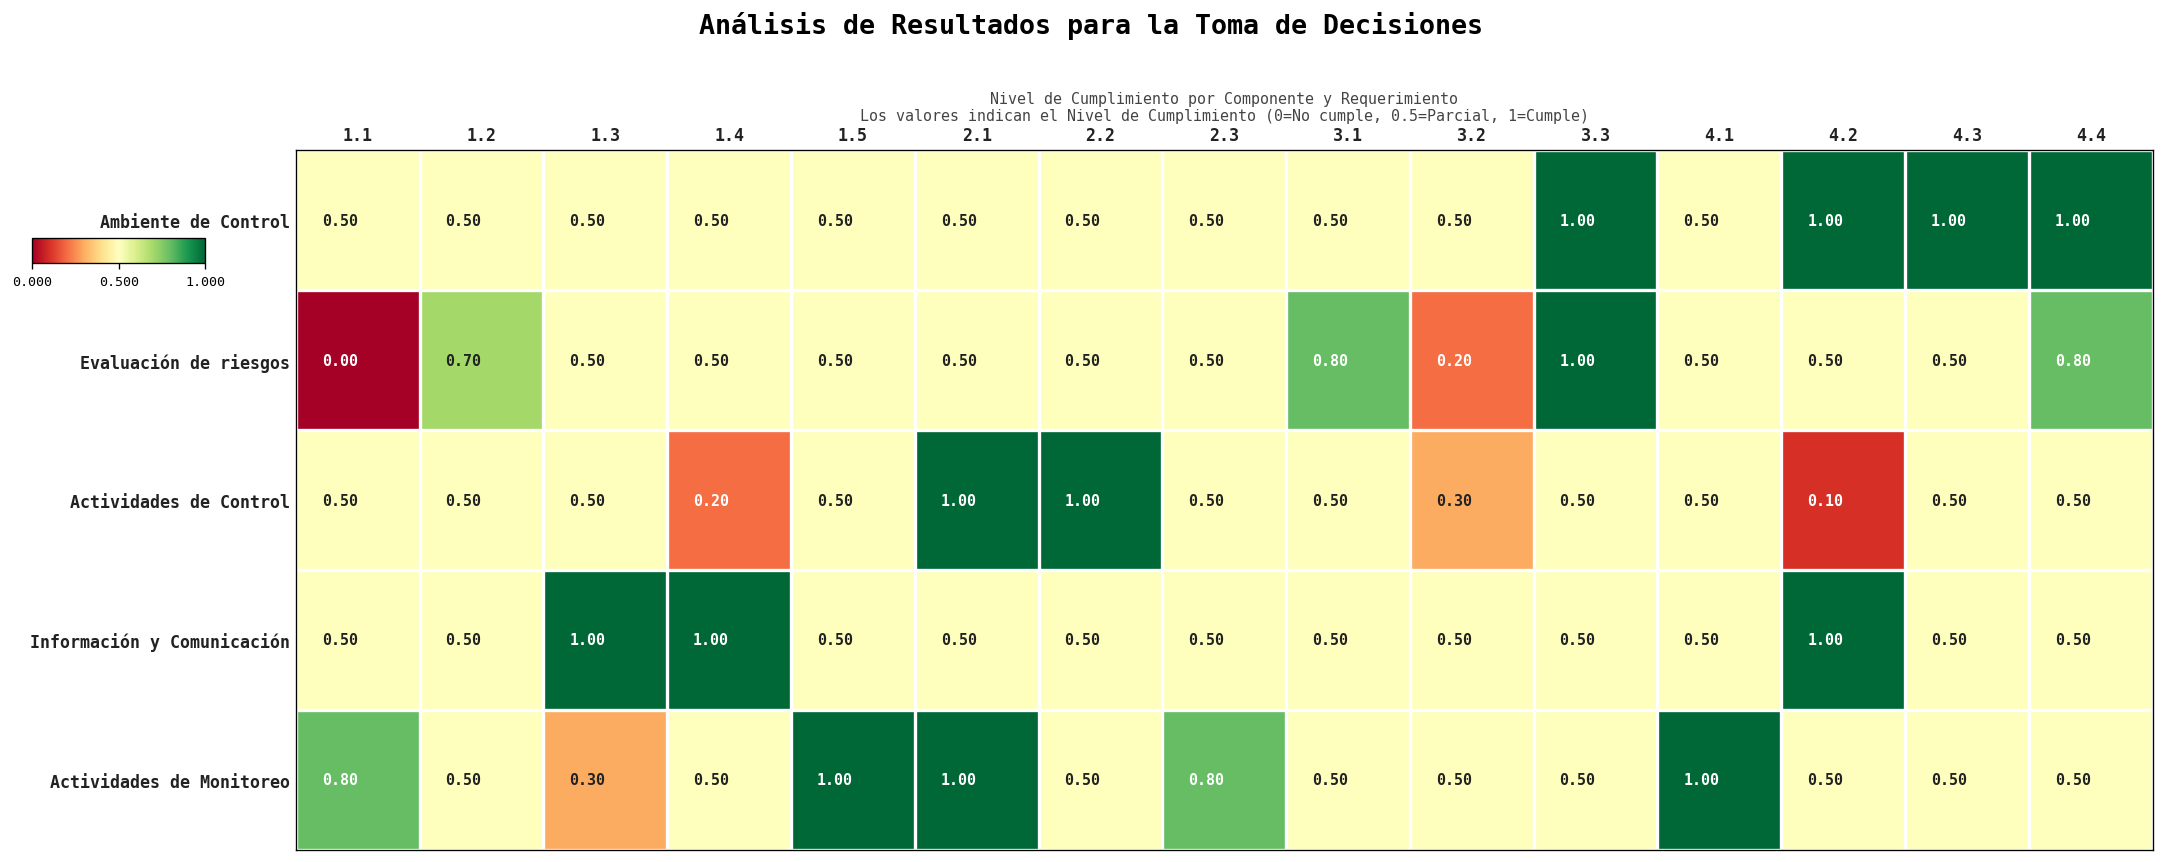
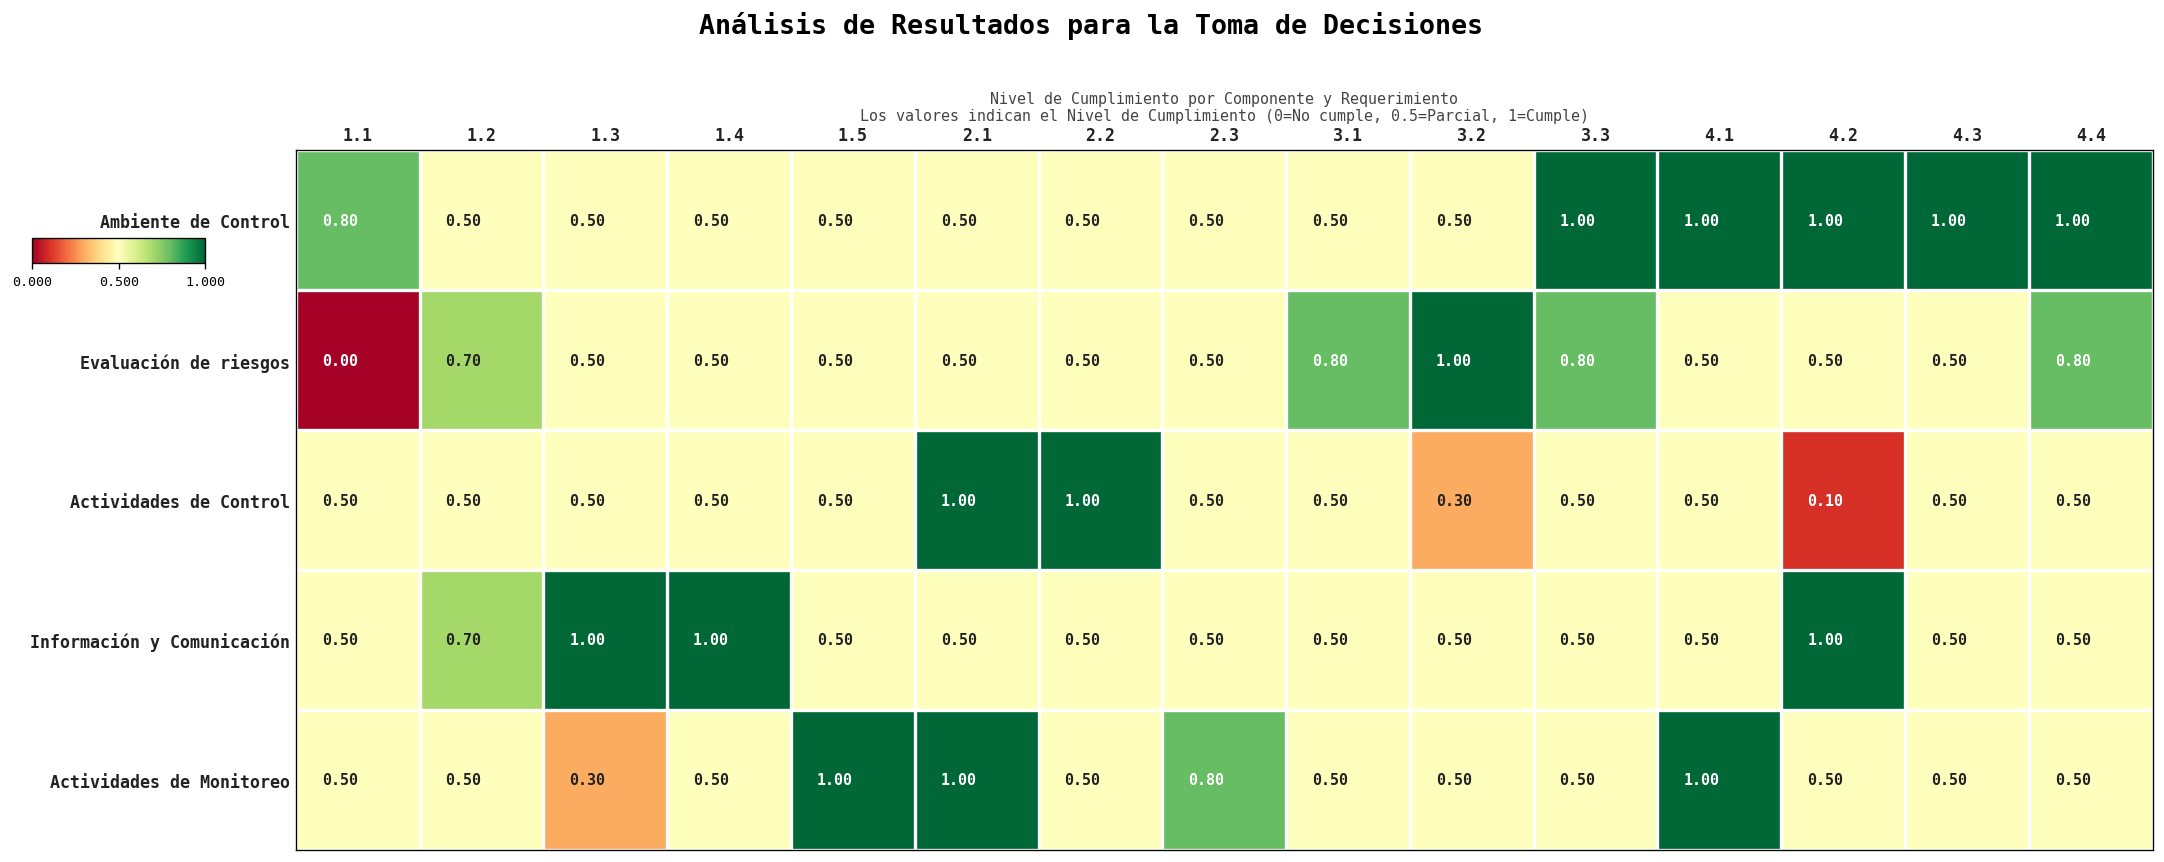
  {
    "Ambiente de Control": {
-     "1.1": 0.50,
+     "1.1": 0.80,
      "1.2": 0.50,
      "1.3": 0.50,
      "1.4": 0.50,
      "1.5": 0.50,
      "2.1": 0.50,
      "2.2": 0.50,
      "2.3": 0.50,
      "3.1": 0.50,
      "3.2": 0.50,
      "3.3": 1.00,
-     "4.1": 0.50,
+     "4.1": 1.00,
      "4.2": 1.00,
      "4.3": 1.00,
      "4.4": 1.00
    },
    "Evaluación de riesgos": {
      "1.1": 0.00,
      "1.2": 0.70,
      "1.3": 0.50,
      "1.4": 0.50,
      "1.5": 0.50,
      "2.1": 0.50,
      "2.2": 0.50,
      "2.3": 0.50,
      "3.1": 0.80,
-     "3.2": 0.20,
-     "3.3": 1.00,
+     "3.2": 1.00,
+     "3.3": 0.80,
      "4.1": 0.50,
      "4.2": 0.50,
      "4.3": 0.50,
      "4.4": 0.80
    },
    "Actividades de Control": {
      "1.1": 0.50,
      "1.2": 0.50,
      "1.3": 0.50,
-     "1.4": 0.20,
+     "1.4": 0.50,
      "1.5": 0.50,
      "2.1": 1.00,
      "2.2": 1.00,
      "2.3": 0.50,
      "3.1": 0.50,
      "3.2": 0.30,
      "3.3": 0.50,
      "4.1": 0.50,
      "4.2": 0.10,
      "4.3": 0.50,
      "4.4": 0.50
    },
    "Información y Comunicación": {
      "1.1": 0.50,
-     "1.2": 0.50,
+     "1.2": 0.70,
      "1.3": 1.00,
      "1.4": 1.00,
      "1.5": 0.50,
      "2.1": 0.50,
      "2.2": 0.50,
      "2.3": 0.50,
      "3.1": 0.50,
      "3.2": 0.50,
      "3.3": 0.50,
      "4.1": 0.50,
      "4.2": 1.00,
      "4.3": 0.50,
      "4.4": 0.50
    },
    "Actividades de Monitoreo": {
-     "1.1": 0.80,
+     "1.1": 0.50,
      "1.2": 0.50,
      "1.3": 0.30,
      "1.4": 0.50,
      "1.5": 1.00,
      "2.1": 1.00,
      "2.2": 0.50,
      "2.3": 0.80,
      "3.1": 0.50,
      "3.2": 0.50,
      "3.3": 0.50,
      "4.1": 1.00,
      "4.2": 0.50,
      "4.3": 0.50,
      "4.4": 0.50
    }
  }
